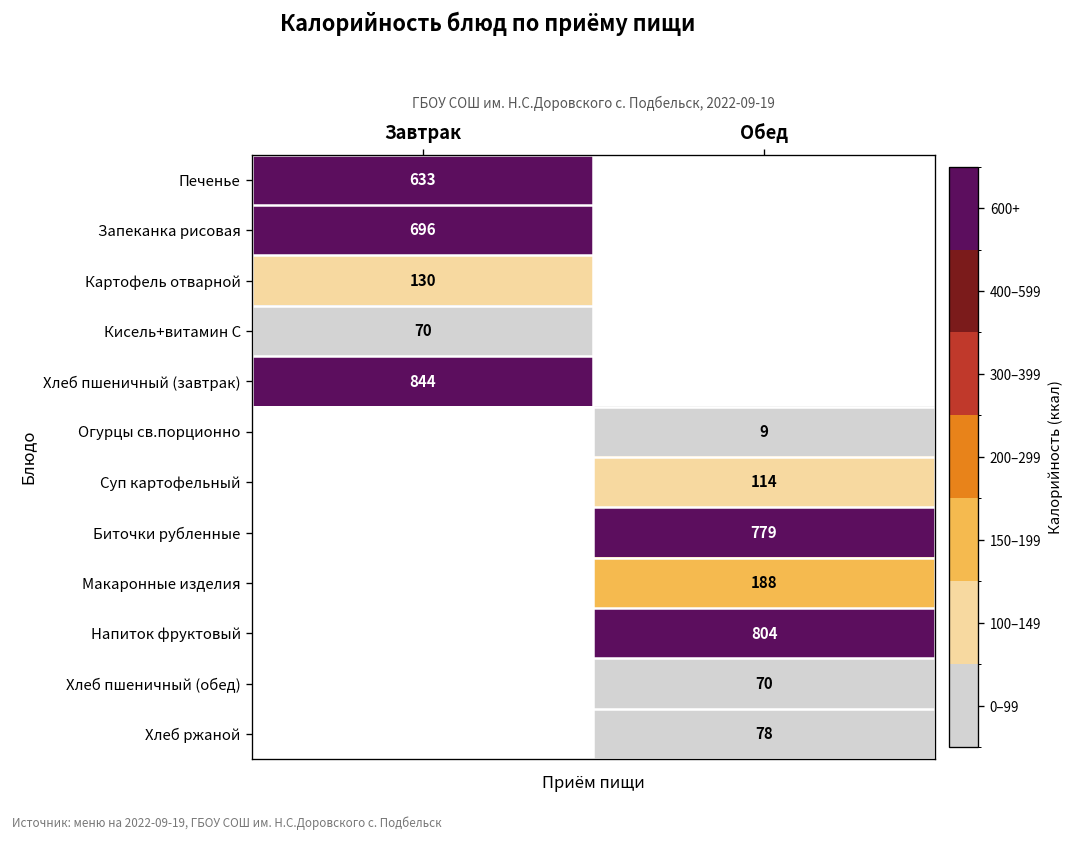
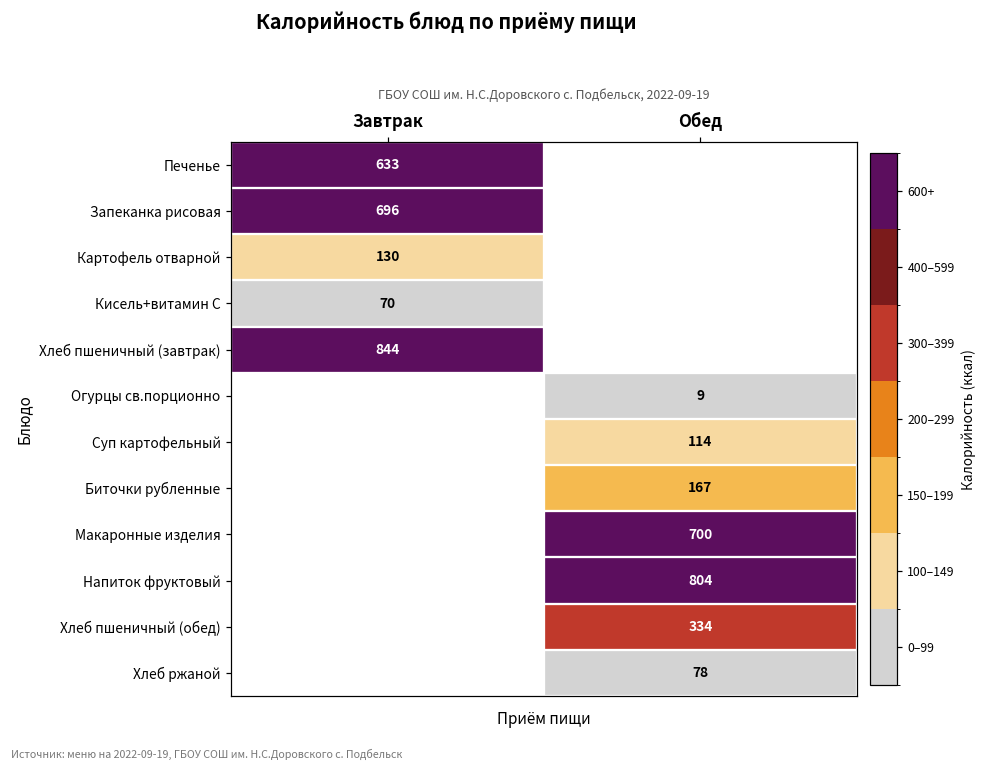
  {
    "Печенье": {
      "Завтрак": 633
    },
    "Запеканка рисовая": {
      "Завтрак": 696
    },
    "Картофель отварной": {
      "Завтрак": 130
    },
    "Кисель+витамин С": {
      "Завтрак": 70
    },
    "Хлеб пшеничный (завтрак)": {
      "Завтрак": 844
    },
    "Огурцы св.порционно": {
      "Обед": 9
    },
    "Суп картофельный": {
      "Обед": 114
    },
    "Биточки рубленные": {
-     "Обед": 779
+     "Обед": 167
    },
    "Макаронные изделия": {
-     "Обед": 188
+     "Обед": 700
    },
    "Напиток фруктовый": {
      "Обед": 804
    },
    "Хлеб пшеничный (обед)": {
-     "Обед": 70
+     "Обед": 334
    },
    "Хлеб ржаной": {
      "Обед": 78
    }
  }
